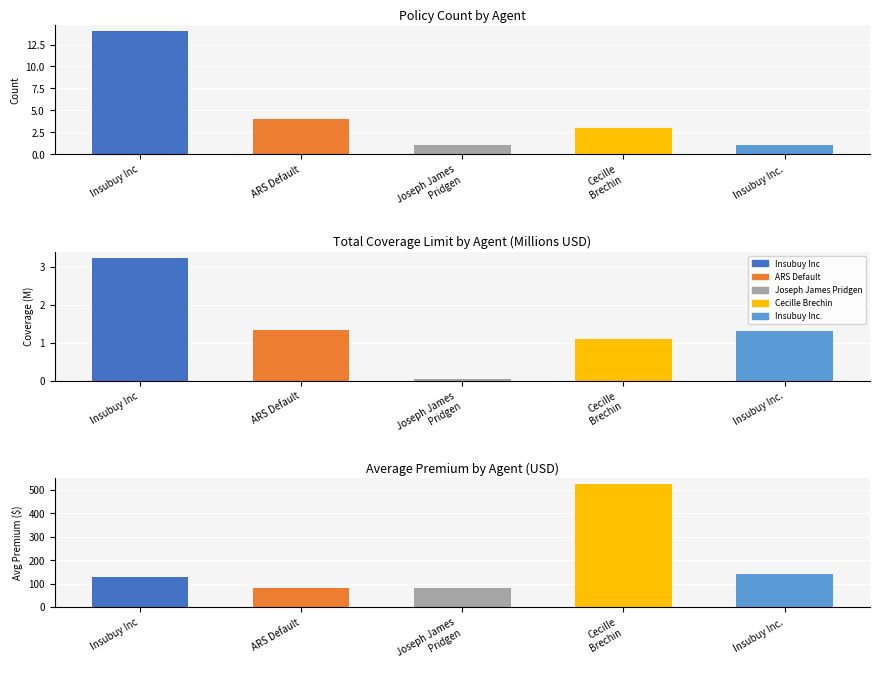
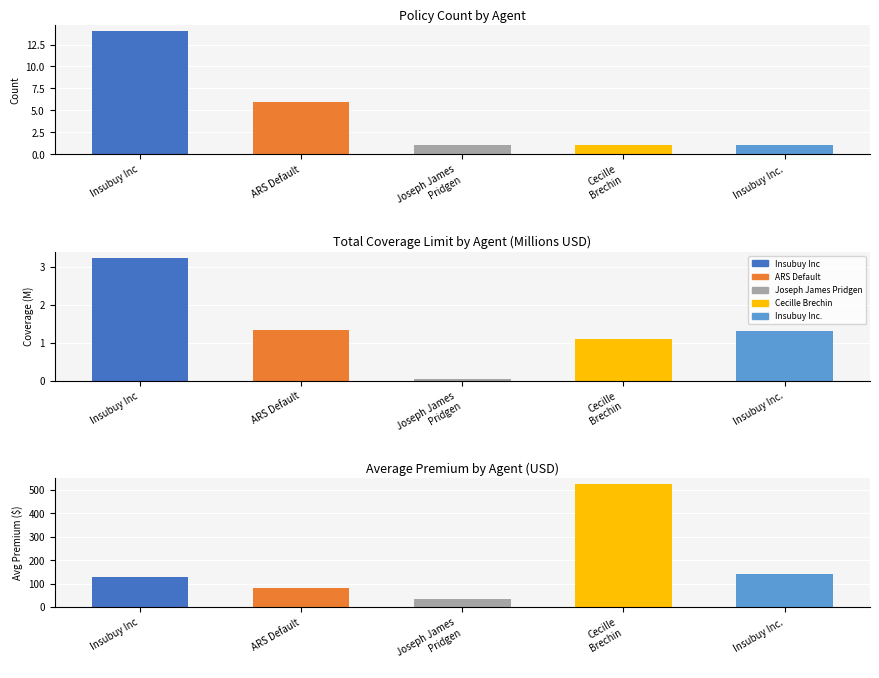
  {
    "Policy Count by Agent": {
      "Insubuy Inc": 14,
-     "ARS Default": 4,
+     "ARS Default": 6,
      "Joseph James Pridgen": 1,
-     "Cecille Brechin": 3,
+     "Cecille Brechin": 1,
      "Insubuy Inc.": 1
    },
    "Total Coverage Limit by Agent (Millions USD)": {
      "Insubuy Inc": 3.2,
      "ARS Default": 1.3,
      "Cecille Brechin": 1.1,
      "Insubuy Inc.": 1.3
    },
    "Average Premium by Agent (USD)": {
      "Insubuy Inc": 130,
      "ARS Default": 80,
-     "Joseph James Pridgen": 80,
+     "Joseph James Pridgen": 40,
      "Cecille Brechin": 520,
      "Insubuy Inc.": 140
    }
  }
